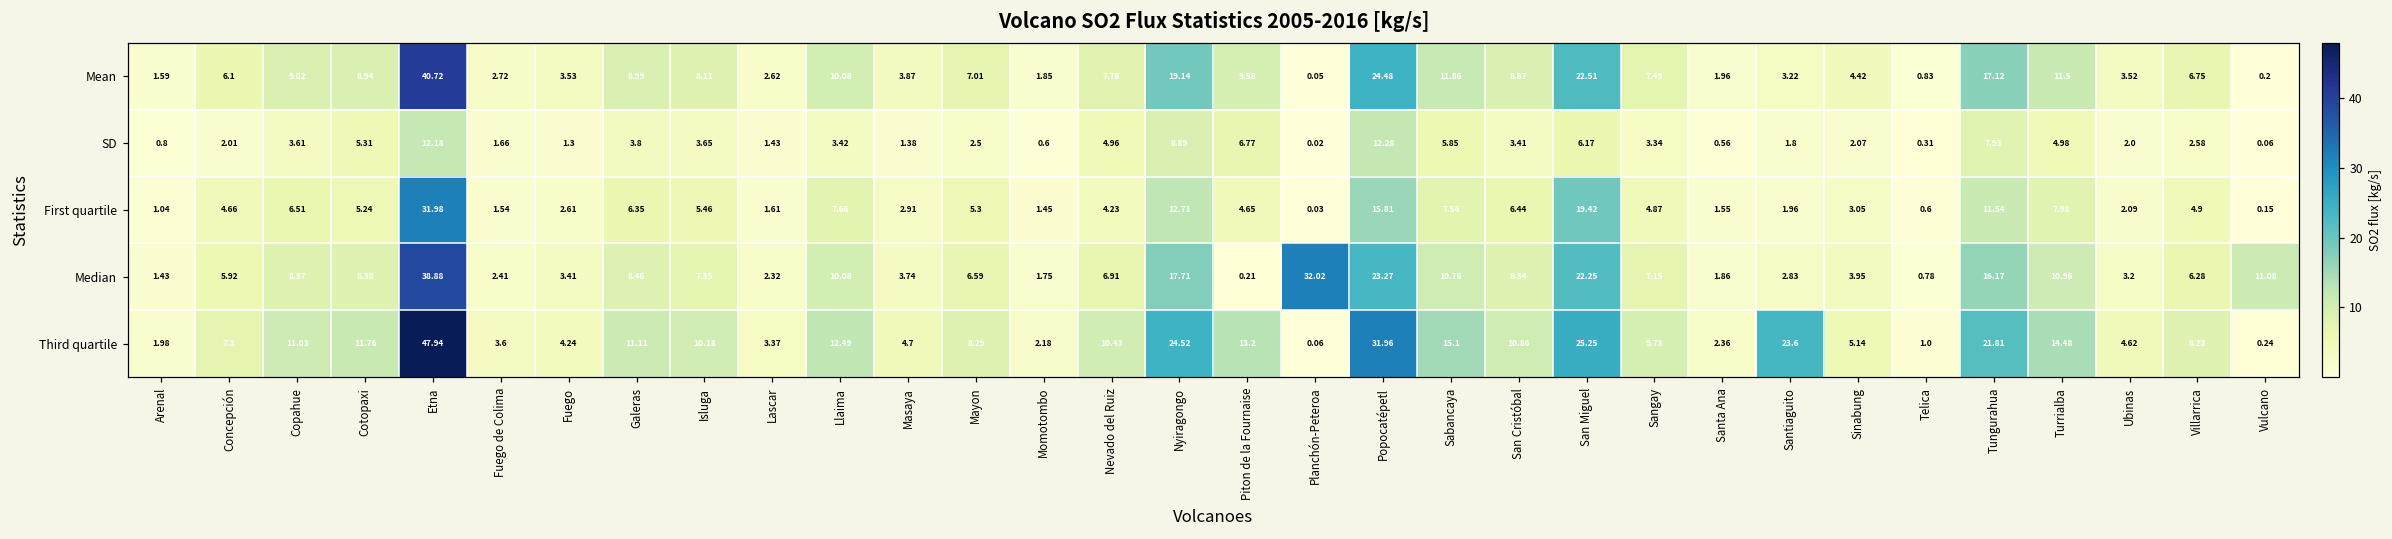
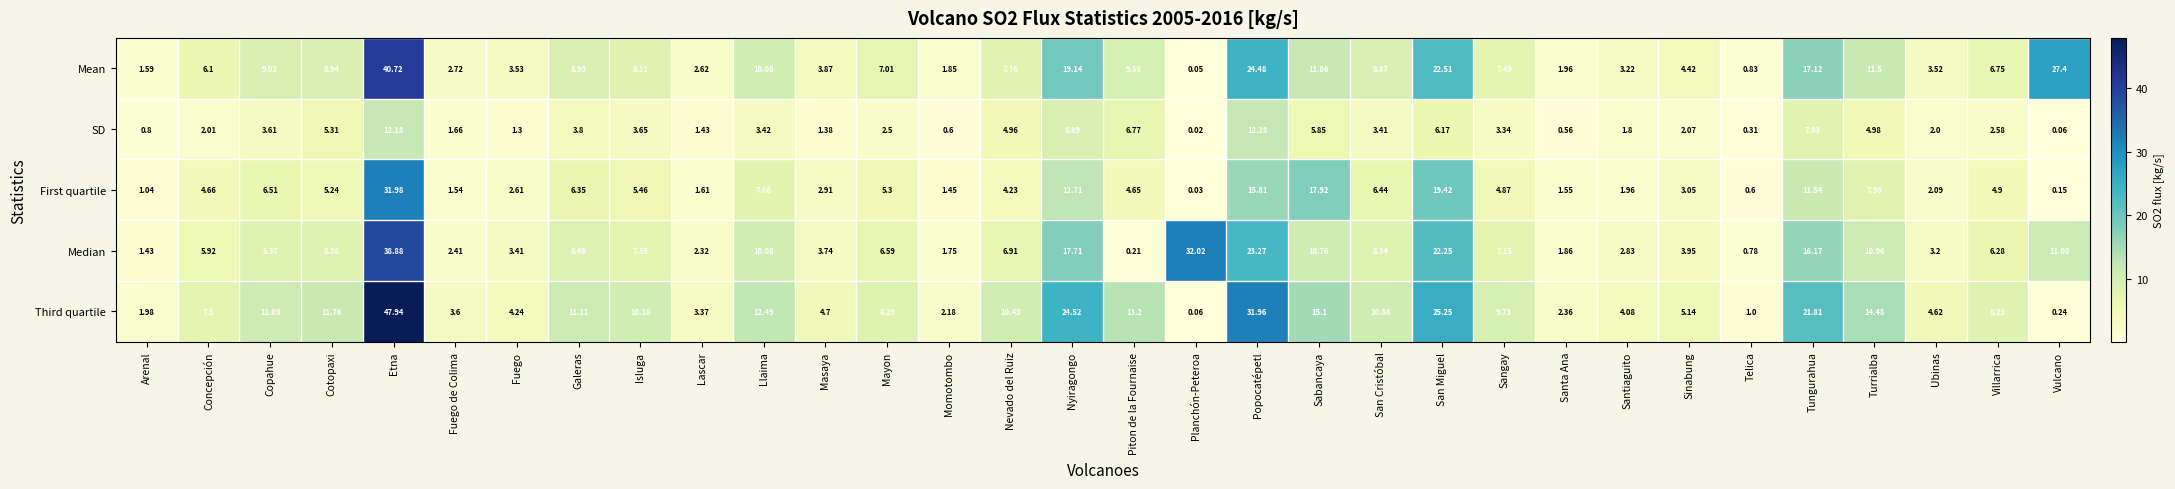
  {
    "Mean": {
      "Arenal": 1.59,
      "Concepción": 6.1,
      "Copahue": 9.02,
      "Cotopaxi": 8.94,
      "Etna": 40.72,
      "Fuego de Colima": 2.72,
      "Fuego": 3.53,
      "Galeras": 8.99,
      "Isluga": 8.11,
      "Lascar": 2.62,
      "Llaima": 10.08,
      "Masaya": 3.87,
      "Mayon": 7.01,
      "Momotombo": 1.85,
      "Nevado del Ruiz": 7.76,
      "Nyiragongo": 19.14,
      "Piton de la Fournaise": 9.58,
      "Planchón-Peteroa": 0.05,
      "Popocatépetl": 24.48,
      "Sabancaya": 11.86,
      "San Cristóbal": 8.87,
      "San Miguel": 22.51,
      "Sangay": 7.49,
      "Santa Ana": 1.96,
      "Santiaguito": 3.22,
      "Sinabung": 4.42,
      "Telica": 0.83,
      "Tungurahua": 17.12,
      "Turrialba": 11.5,
      "Ubinas": 3.52,
      "Villarrica": 6.75,
-     "Vulcano": 0.2
+     "Vulcano": 27.4
    },
    "SD": {
      "Arenal": 0.8,
      "Concepción": 2.01,
      "Copahue": 3.61,
      "Cotopaxi": 5.31,
      "Etna": 12.18,
      "Fuego de Colima": 1.66,
      "Fuego": 1.3,
      "Galeras": 3.8,
      "Isluga": 3.65,
      "Lascar": 1.43,
      "Llaima": 3.42,
      "Masaya": 1.38,
      "Mayon": 2.5,
      "Momotombo": 0.6,
      "Nevado del Ruiz": 4.96,
      "Nyiragongo": 8.89,
      "Piton de la Fournaise": 6.77,
      "Planchón-Peteroa": 0.02,
      "Popocatépetl": 12.28,
      "Sabancaya": 5.85,
      "San Cristóbal": 3.41,
      "San Miguel": 6.17,
      "Sangay": 3.34,
      "Santa Ana": 0.56,
      "Santiaguito": 1.8,
      "Sinabung": 2.07,
      "Telica": 0.31,
      "Tungurahua": 7.93,
      "Turrialba": 4.98,
      "Ubinas": 2.0,
      "Villarrica": 2.58,
      "Vulcano": 0.06
    },
    "First quartile": {
      "Arenal": 1.04,
      "Concepción": 4.66,
      "Copahue": 6.51,
      "Cotopaxi": 5.24,
      "Etna": 31.98,
      "Fuego de Colima": 1.54,
      "Fuego": 2.61,
      "Galeras": 6.35,
      "Isluga": 5.46,
      "Lascar": 1.61,
      "Llaima": 7.66,
      "Masaya": 2.91,
      "Mayon": 5.3,
      "Momotombo": 1.45,
      "Nevado del Ruiz": 4.23,
      "Nyiragongo": 12.71,
      "Piton de la Fournaise": 4.65,
      "Planchón-Peteroa": 0.03,
      "Popocatépetl": 15.81,
-     "Sabancaya": 7.56,
+     "Sabancaya": 17.92,
      "San Cristóbal": 6.44,
      "San Miguel": 19.42,
      "Sangay": 4.87,
      "Santa Ana": 1.55,
      "Santiaguito": 1.96,
      "Sinabung": 3.05,
      "Telica": 0.6,
      "Tungurahua": 11.54,
      "Turrialba": 7.98,
      "Ubinas": 2.09,
      "Villarrica": 4.9,
      "Vulcano": 0.15
    },
    "Median": {
      "Arenal": 1.43,
      "Concepción": 5.92,
      "Copahue": 8.37,
      "Cotopaxi": 8.38,
      "Etna": 38.88,
      "Fuego de Colima": 2.41,
      "Fuego": 3.41,
      "Galeras": 8.46,
      "Isluga": 7.35,
      "Lascar": 2.32,
      "Llaima": 10.08,
      "Masaya": 3.74,
      "Mayon": 6.59,
      "Momotombo": 1.75,
      "Nevado del Ruiz": 6.91,
      "Nyiragongo": 17.71,
      "Piton de la Fournaise": 0.21,
      "Planchón-Peteroa": 32.02,
      "Popocatépetl": 23.27,
      "Sabancaya": 10.76,
      "San Cristóbal": 8.34,
      "San Miguel": 22.25,
      "Sangay": 7.15,
      "Santa Ana": 1.86,
      "Santiaguito": 2.83,
      "Sinabung": 3.95,
      "Telica": 0.78,
      "Tungurahua": 16.17,
      "Turrialba": 10.96,
      "Ubinas": 3.2,
      "Villarrica": 6.28,
      "Vulcano": 11.08
    },
    "Third quartile": {
      "Arenal": 1.98,
      "Concepción": 7.3,
      "Copahue": 11.03,
      "Cotopaxi": 11.76,
      "Etna": 47.94,
      "Fuego de Colima": 3.6,
      "Fuego": 4.24,
      "Galeras": 11.11,
      "Isluga": 10.18,
      "Lascar": 3.37,
      "Llaima": 12.49,
      "Masaya": 4.7,
      "Mayon": 8.29,
      "Momotombo": 2.18,
      "Nevado del Ruiz": 10.43,
      "Nyiragongo": 24.52,
      "Piton de la Fournaise": 13.2,
      "Planchón-Peteroa": 0.06,
      "Popocatépetl": 31.96,
      "Sabancaya": 15.1,
      "San Cristóbal": 10.86,
      "San Miguel": 25.25,
      "Sangay": 9.73,
      "Santa Ana": 2.36,
-     "Santiaguito": 23.6,
+     "Santiaguito": 4.08,
      "Sinabung": 5.14,
      "Telica": 1.0,
      "Tungurahua": 21.81,
      "Turrialba": 14.48,
      "Ubinas": 4.62,
      "Villarrica": 8.23,
      "Vulcano": 0.24
    }
  }
